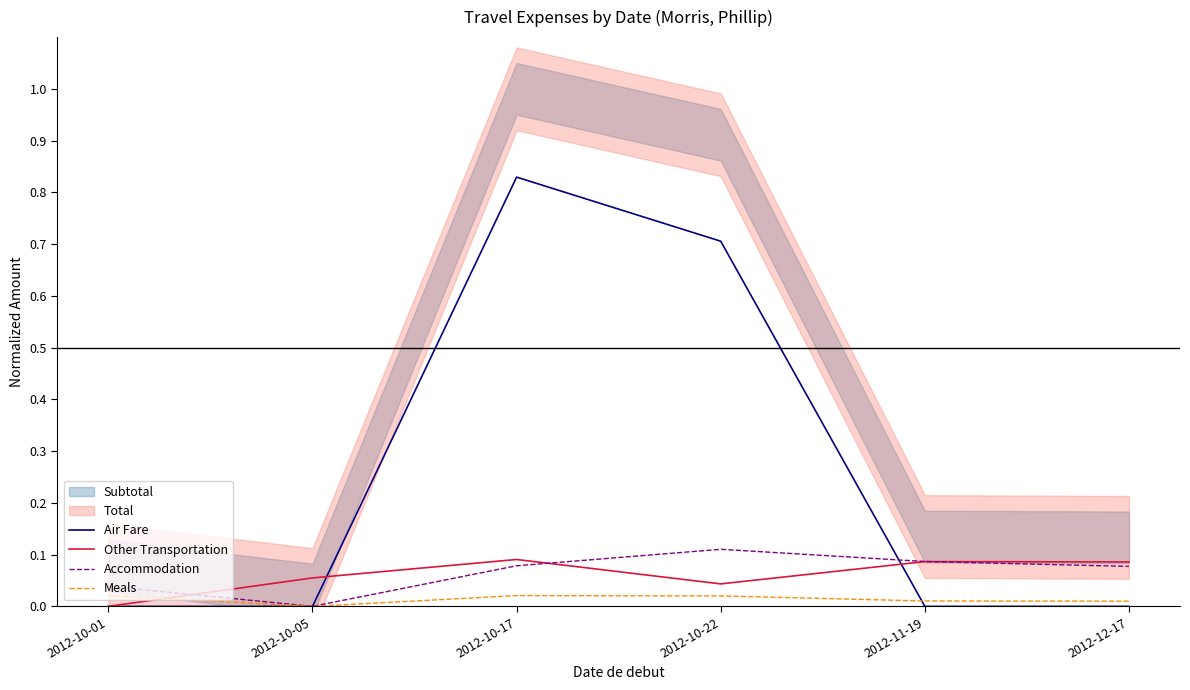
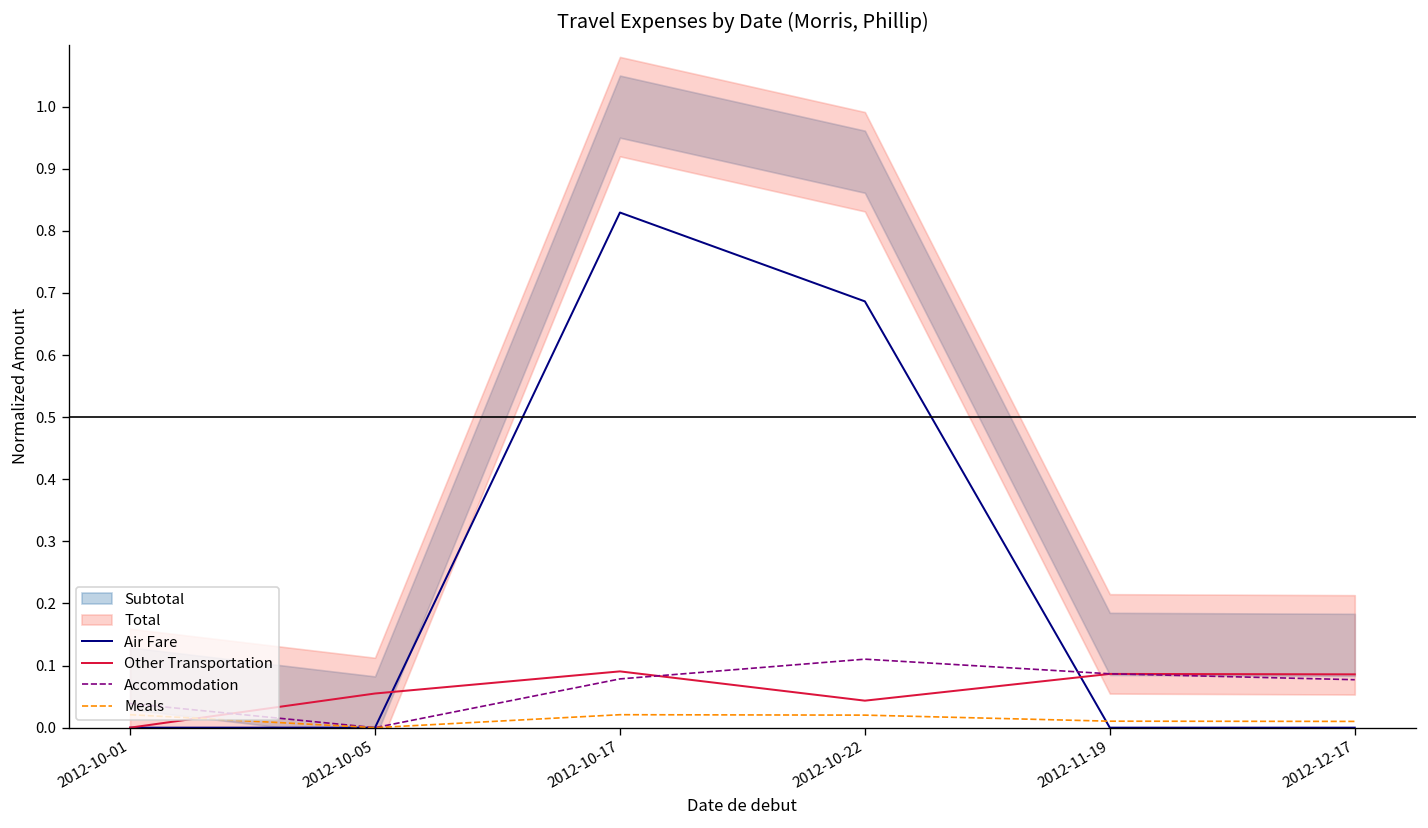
  {
    "Air Fare": {
      "2012-10-17": 0.83,
-     "2012-10-22": 0.71,
+     "2012-10-22": 0.69,
      "2012-11-19": 0.00,
      "2012-12-17": 0.00
    },
    "Other Transportation": {
      "2012-10-05": 0.06,
      "2012-10-17": 0.09,
      "2012-10-22": 0.04,
      "2012-12-17": 0.09
    },
    "Accommodation": {
      "2012-10-17": 0.08,
      "2012-10-22": 0.11,
      "2012-12-17": 0.08
    },
    "Meals": {
      "2012-10-17": 0.02,
      "2012-10-22": 0.02,
      "2012-11-19": 0.01,
      "2012-12-17": 0.01
    }
  }
